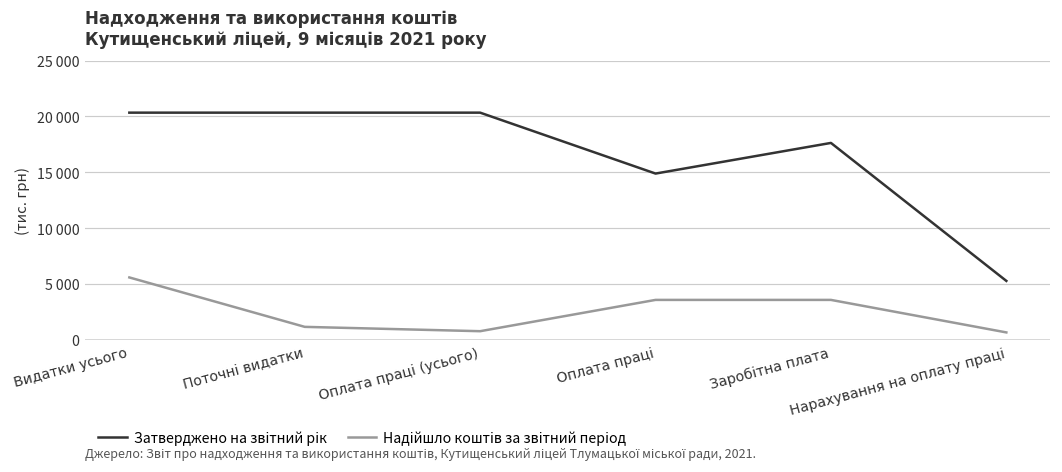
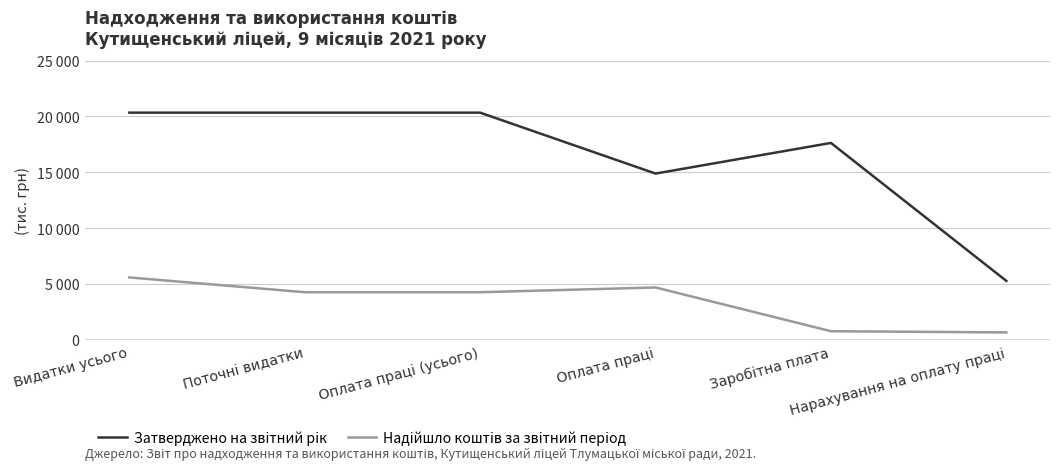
  {
    "Затверджено на звітний рік": {
      "Видатки усього": 20000,
      "Поточні видатки": 20000,
      "Оплата праці (усього)": 20000,
      "Оплата праці": 15000,
      "Заробітна плата": 18000,
      "Нарахування на оплату праці": 5000
    },
    "Надійшло коштів за звітний період": {
      "Видатки усього": 6000,
-     "Поточні видатки": 1000,
-     "Оплата праці (усього)": 1000,
-     "Оплата праці": 4000,
-     "Заробітна плата": 4000,
+     "Поточні видатки": 4000,
+     "Оплата праці (усього)": 4000,
+     "Оплата праці": 5000,
+     "Заробітна плата": 1000,
      "Нарахування на оплату праці": 1000
    }
  }
